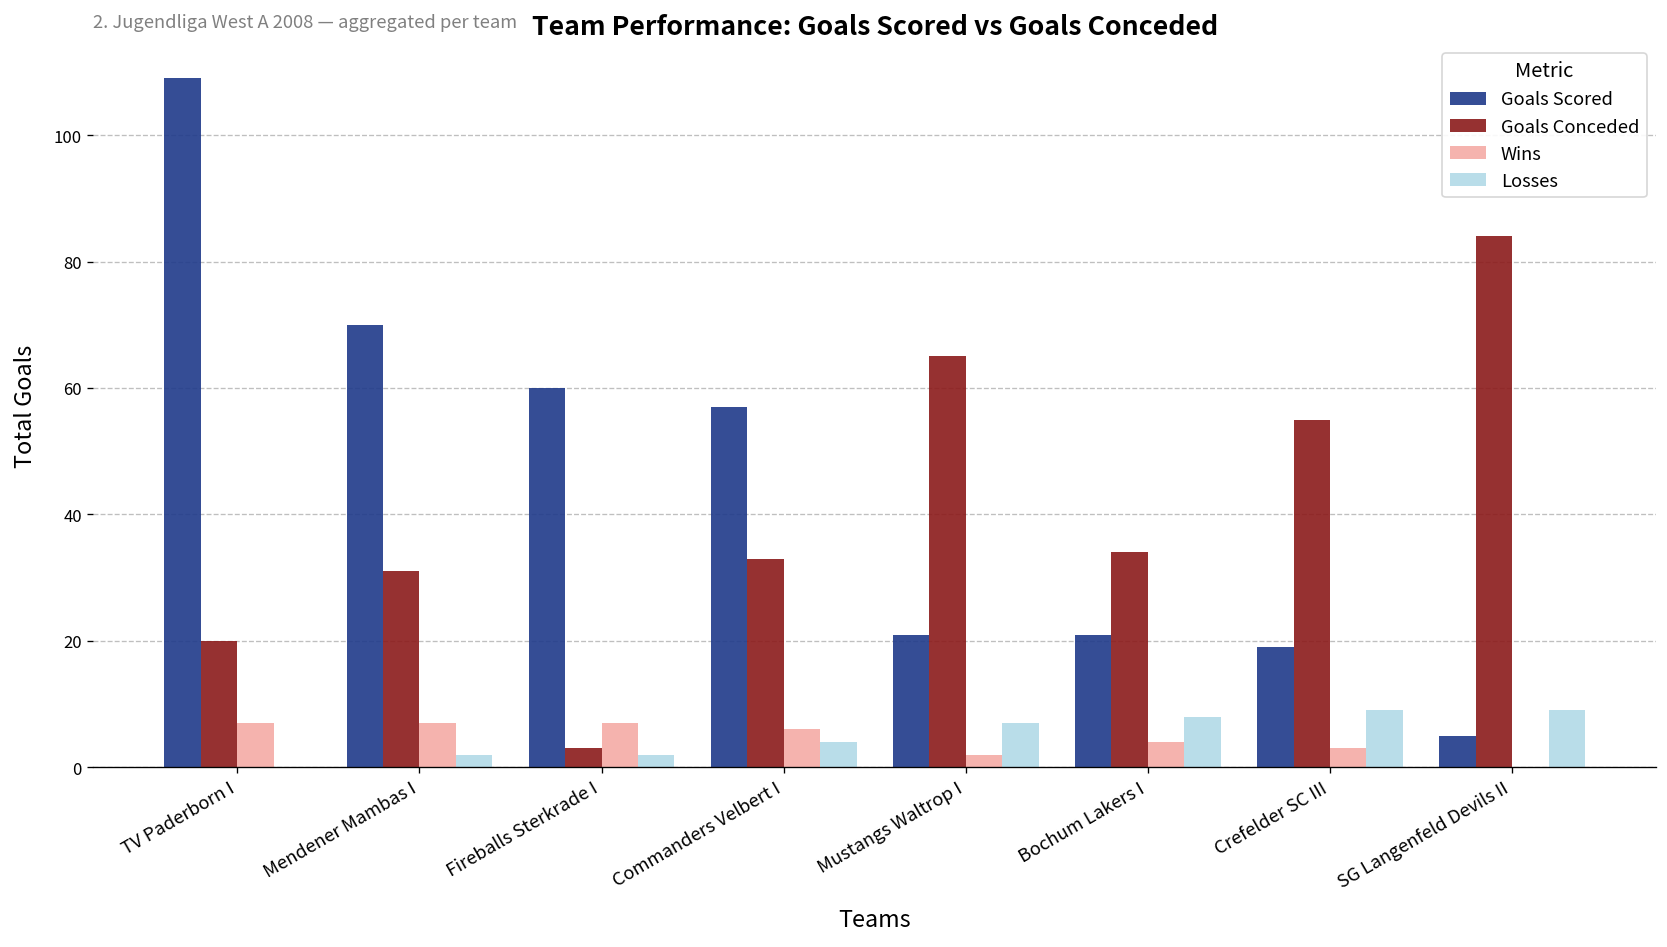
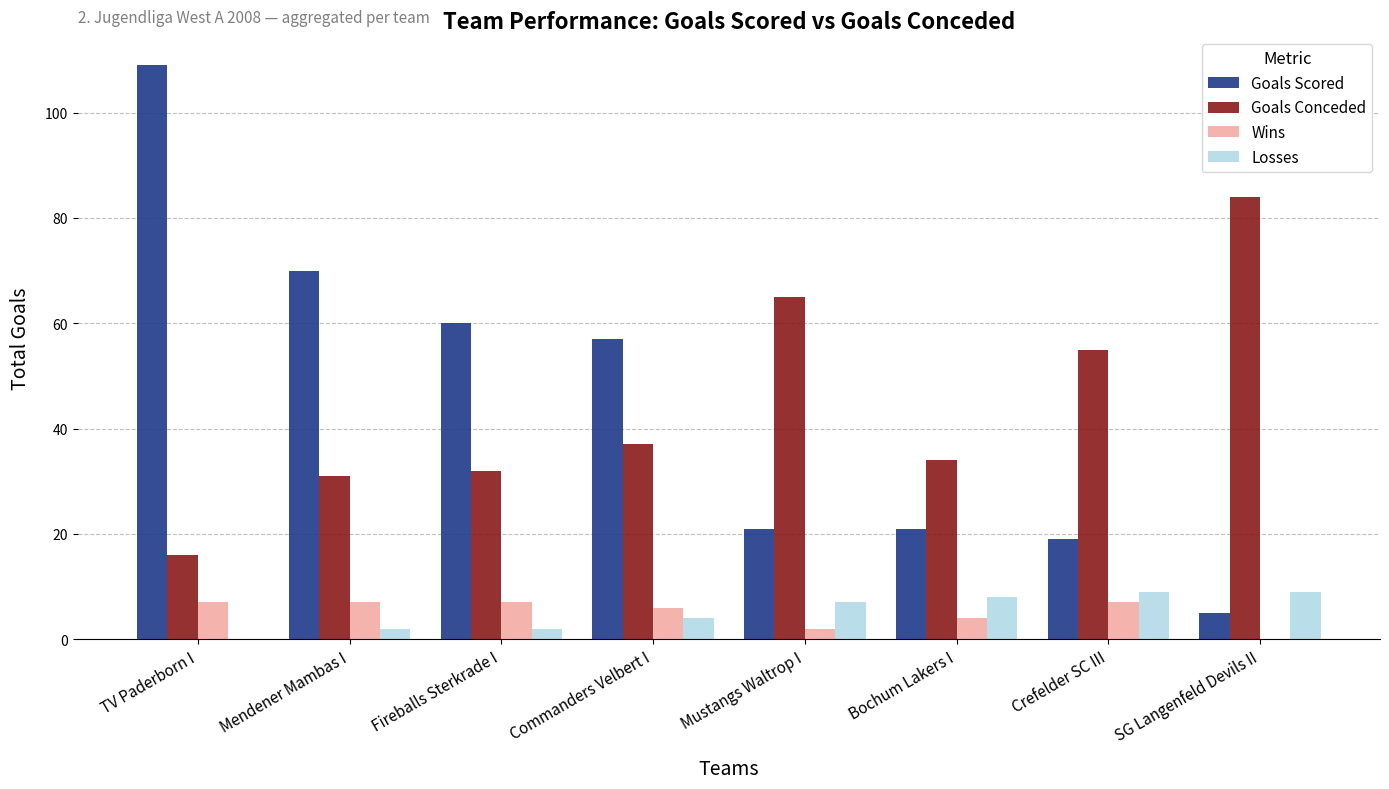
  {
    "Goals Scored": {
      "TV Paderborn I": 109,
      "Mendener Mambas I": 70,
      "Fireballs Sterkrade I": 60,
      "Commanders Velbert I": 57,
      "Mustangs Waltrop I": 21,
      "Bochum Lakers I": 21,
      "Crefelder SC III": 19,
      "SG Langenfeld Devils II": 5
    },
    "Goals Conceded": {
-     "TV Paderborn I": 20,
+     "TV Paderborn I": 16,
      "Mendener Mambas I": 31,
-     "Fireballs Sterkrade I": 3,
-     "Commanders Velbert I": 33,
+     "Fireballs Sterkrade I": 32,
+     "Commanders Velbert I": 37,
      "Mustangs Waltrop I": 65,
      "Bochum Lakers I": 34,
      "Crefelder SC III": 55,
      "SG Langenfeld Devils II": 84
    },
    "Wins": {
      "TV Paderborn I": 7,
      "Mendener Mambas I": 7,
      "Fireballs Sterkrade I": 7,
      "Commanders Velbert I": 6,
      "Mustangs Waltrop I": 2,
      "Bochum Lakers I": 4,
-     "Crefelder SC III": 3,
+     "Crefelder SC III": 7,
      "SG Langenfeld Devils II": 0
    },
    "Losses": {
      "TV Paderborn I": 0,
      "Mendener Mambas I": 2,
      "Fireballs Sterkrade I": 2,
      "Commanders Velbert I": 4,
      "Mustangs Waltrop I": 7,
      "Bochum Lakers I": 8,
      "Crefelder SC III": 9,
      "SG Langenfeld Devils II": 9
    }
  }
